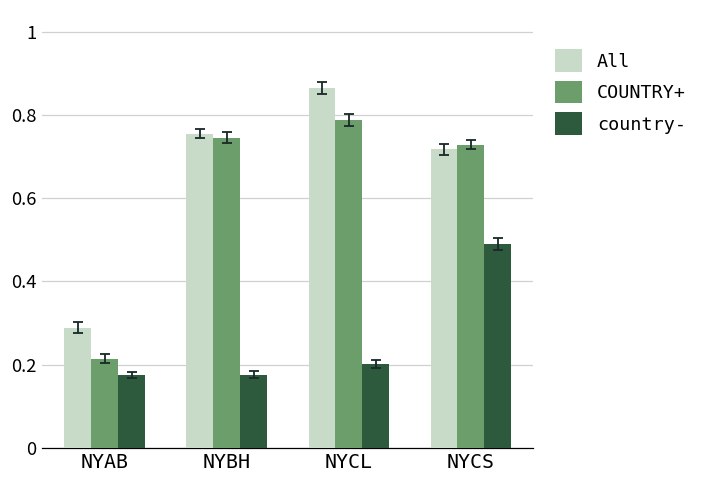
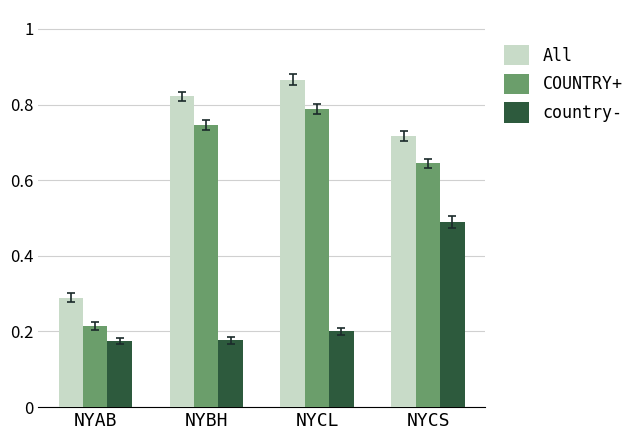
  {
    "All": {
      "NYAB": 0.29,
-     "NYBH": 0.76,
+     "NYBH": 0.82,
      "NYCL": 0.87,
      "NYCS": 0.72
    },
    "COUNTRY+": {
      "NYAB": 0.21,
      "NYBH": 0.75,
      "NYCL": 0.79,
-     "NYCS": 0.73
+     "NYCS": 0.64
    },
    "country-": {
      "NYAB": 0.17,
      "NYBH": 0.18,
      "NYCL": 0.20,
      "NYCS": 0.49
    }
  }
